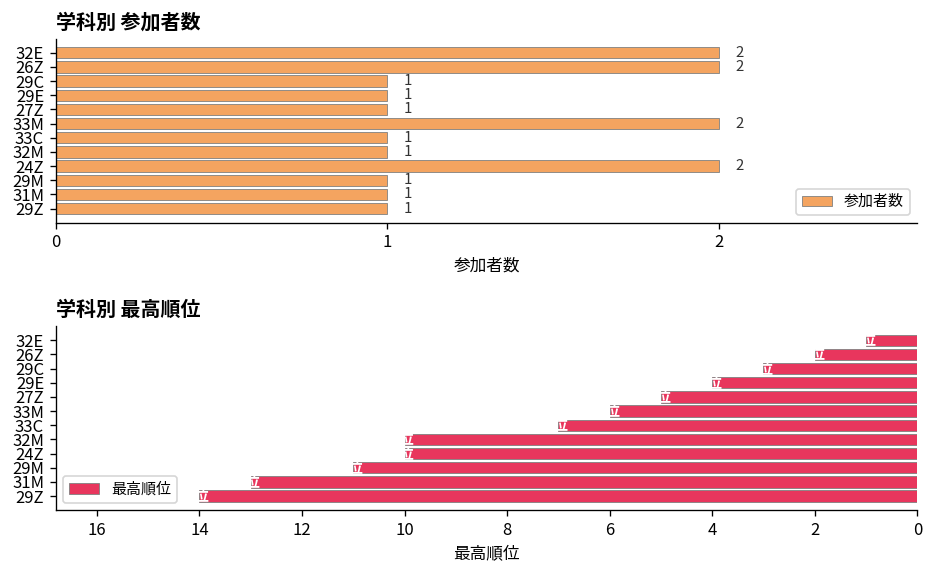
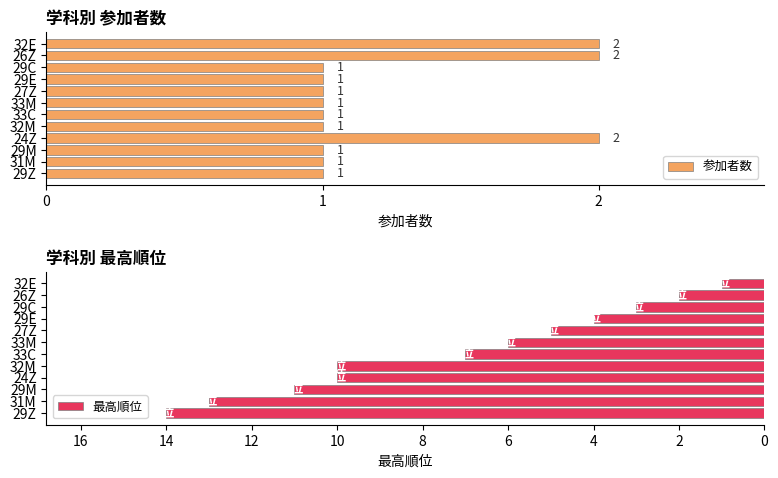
  {
    "学科別 参加者数": {
-     "33M": 2,
+     "33M": 1,
      "32M": 1
    },
    "学科別 最高順位": {
      "33M": 6.0,
      "32M": 10.0
    }
  }
